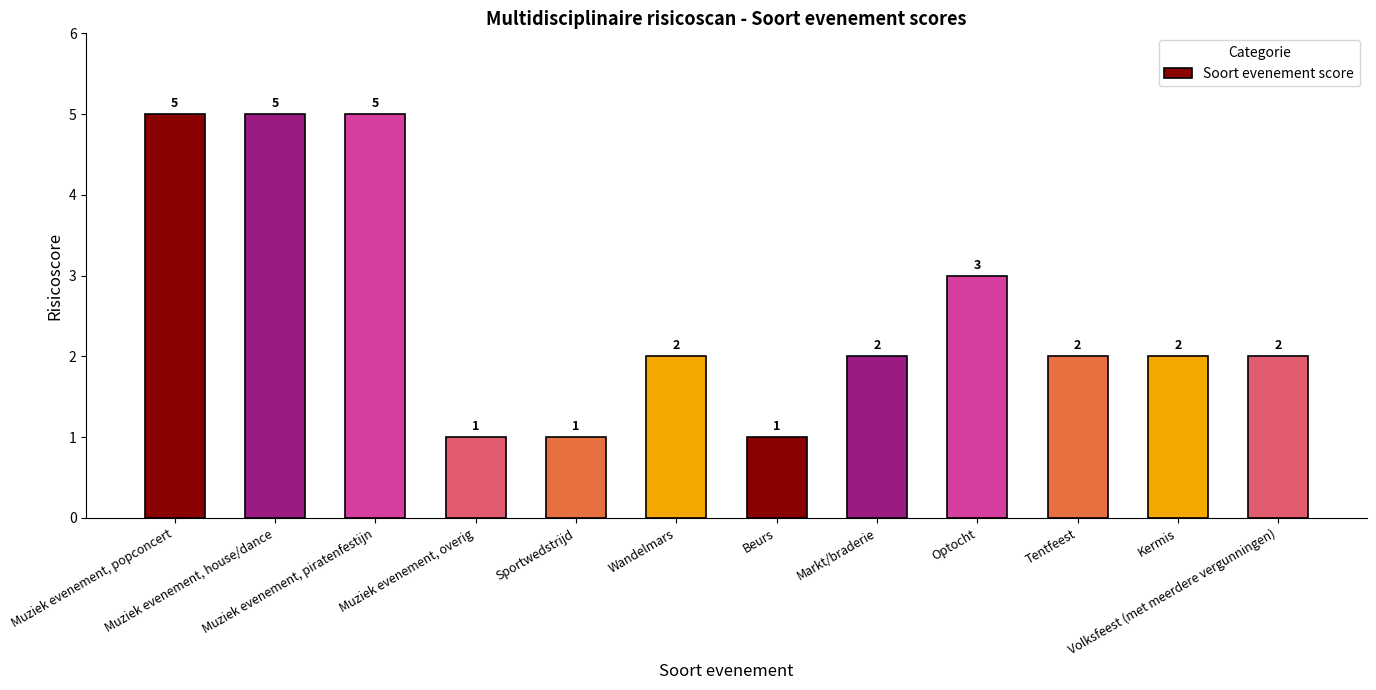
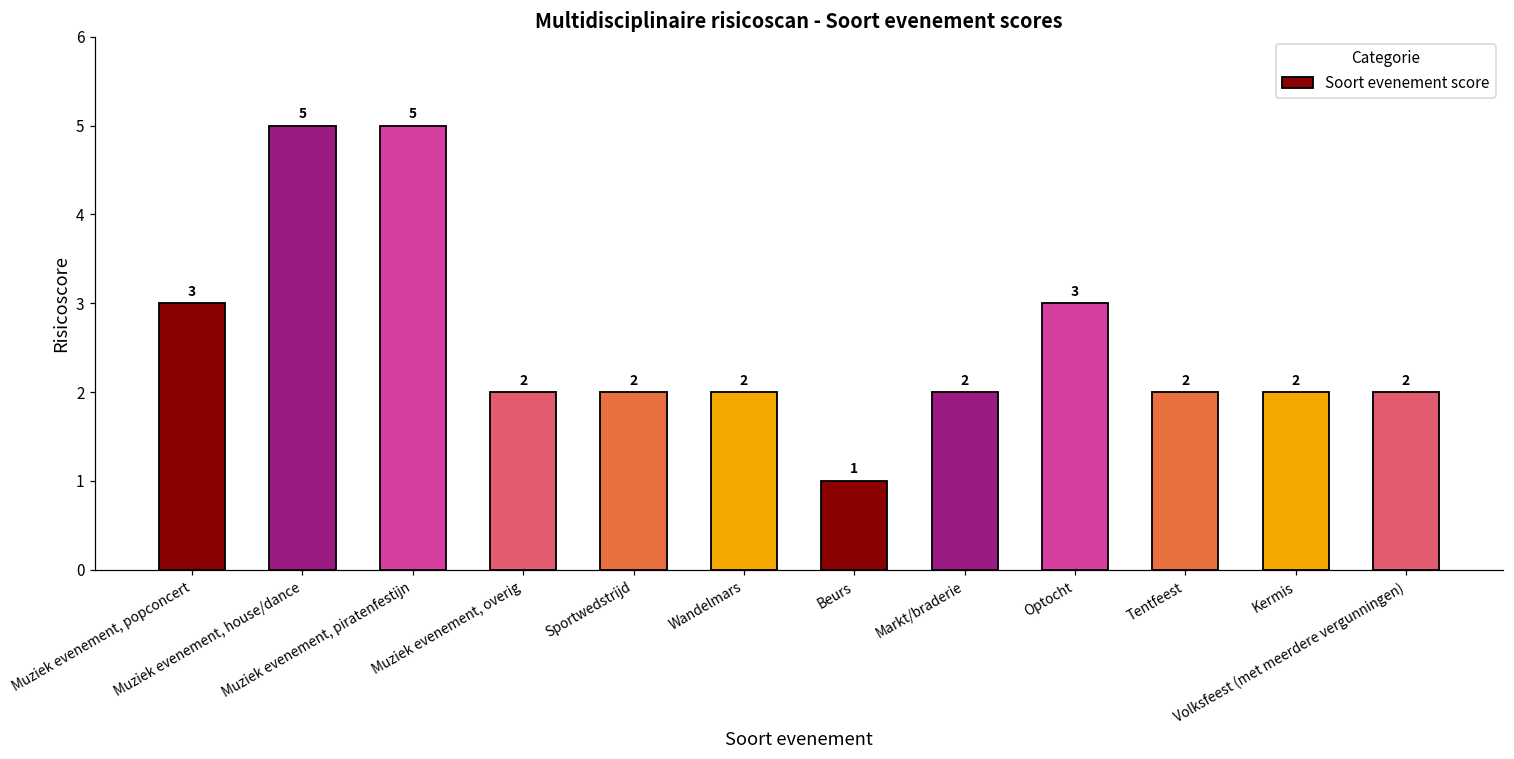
  {
-   "Muziek evenement, popconcert": 5,
+   "Muziek evenement, popconcert": 3,
    "Muziek evenement, house/dance": 5,
    "Muziek evenement, piratenfestijn": 5,
-   "Muziek evenement, overig": 1,
-   "Sportwedstrijd": 1,
+   "Muziek evenement, overig": 2,
+   "Sportwedstrijd": 2,
    "Wandelmars": 2,
    "Beurs": 1,
    "Markt/braderie": 2,
    "Optocht": 3,
    "Tentfeest": 2,
    "Kermis": 2,
    "Volksfeest (met meerdere vergunningen)": 2
  }
